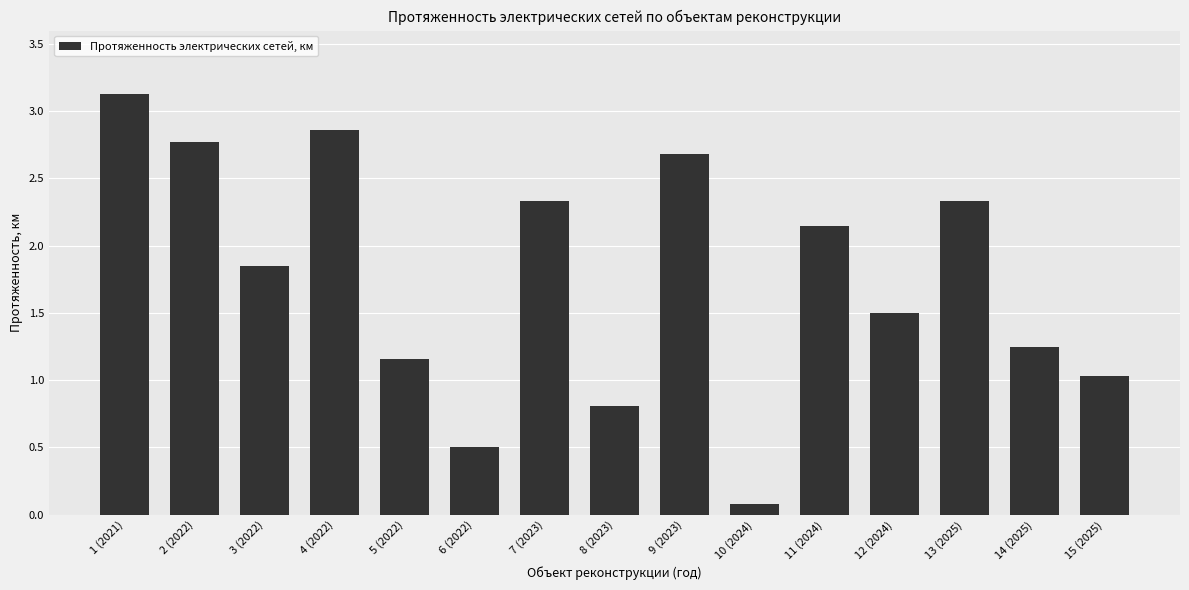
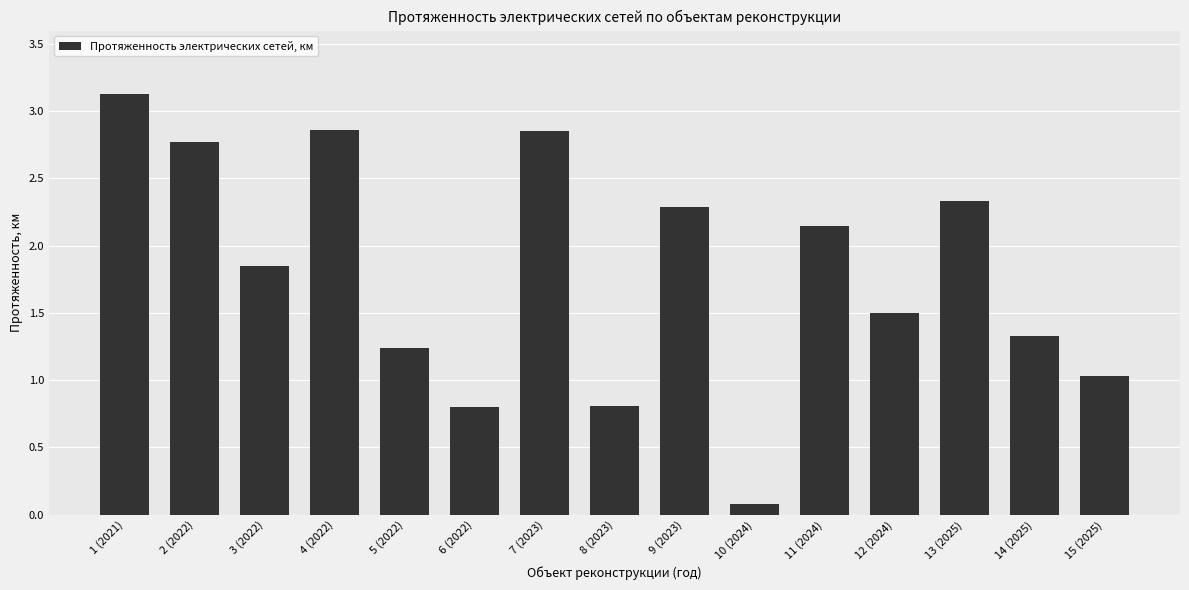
  {
    "1 (2021)": 3.13,
    "2 (2022)": 2.77,
    "3 (2022)": 1.85,
    "4 (2022)": 2.86,
-   "5 (2022)": 1.16,
-   "6 (2022)": 0.5,
-   "7 (2023)": 2.33,
+   "5 (2022)": 1.24,
+   "6 (2022)": 0.8,
+   "7 (2023)": 2.85,
    "8 (2023)": 0.81,
-   "9 (2023)": 2.68,
+   "9 (2023)": 2.29,
    "10 (2024)": 0.08,
    "11 (2024)": 2.15,
    "12 (2024)": 1.50,
    "13 (2025)": 2.33,
-   "14 (2025)": 1.25,
+   "14 (2025)": 1.33,
    "15 (2025)": 1.03
  }
